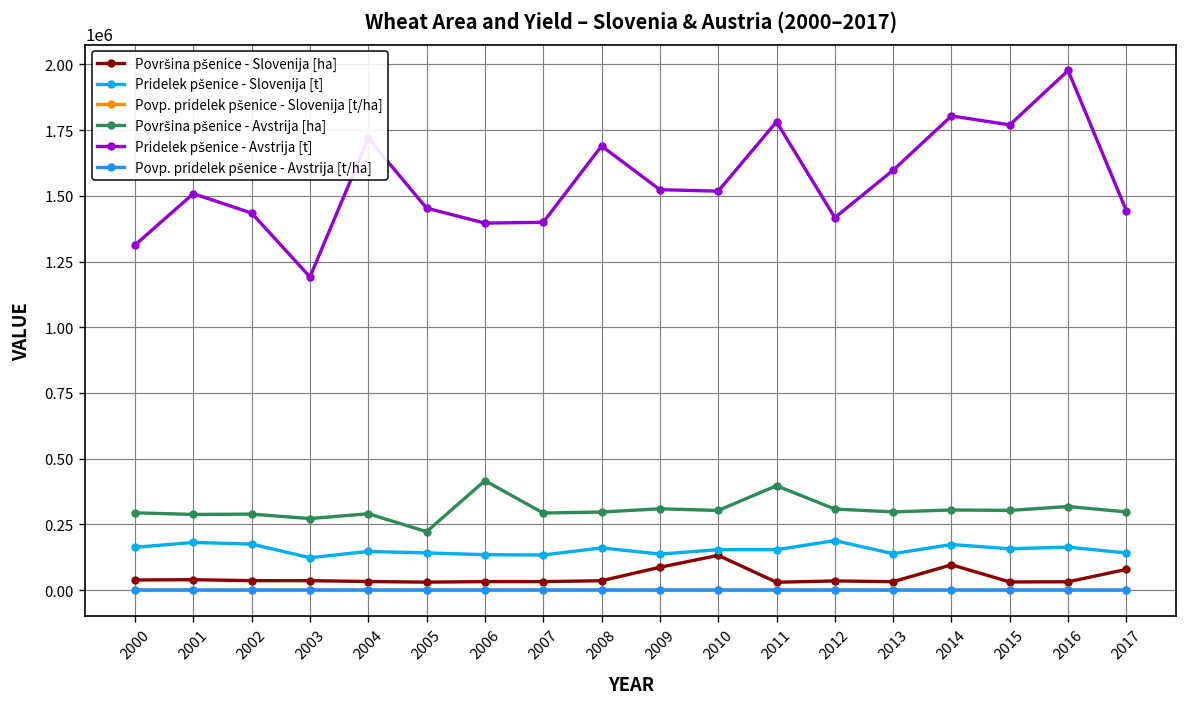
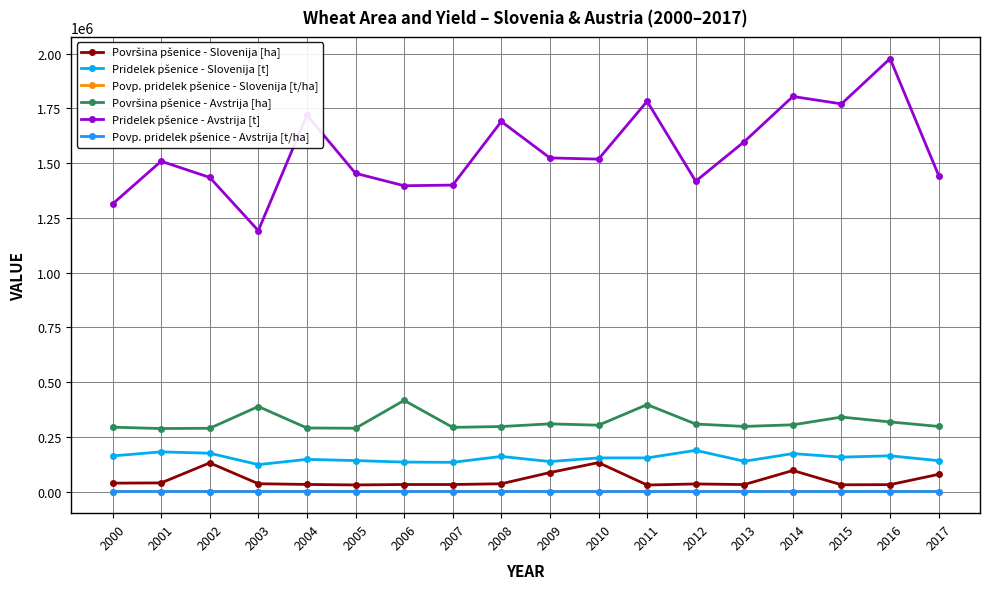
  {
    "Površina pšenice - Slovenija [ha]": {
      "2000": 40000,
      "2001": 40000,
-     "2002": 40000,
+     "2002": 130000,
      "2003": 40000,
      "2004": 30000,
      "2005": 30000,
      "2006": 30000,
      "2007": 30000,
      "2008": 40000,
      "2009": 90000,
      "2010": 130000,
      "2011": 30000,
      "2012": 30000,
      "2013": 30000,
      "2014": 100000,
      "2015": 30000,
      "2016": 30000,
      "2017": 80000
    },
    "Površina pšenice - Avstrija [ha]": {
      "2000": 290000,
      "2001": 290000,
      "2002": 290000,
-     "2003": 270000,
+     "2003": 390000,
      "2004": 290000,
-     "2005": 220000,
+     "2005": 290000,
      "2006": 420000,
      "2007": 290000,
      "2008": 300000,
      "2009": 310000,
      "2010": 300000,
      "2011": 400000,
      "2012": 310000,
      "2013": 300000,
      "2014": 300000,
-     "2015": 300000,
+     "2015": 340000,
      "2016": 320000,
      "2017": 300000
    },
    "Pridelek pšenice - Avstrija [t]": {
      "2000": 1310000,
      "2001": 1510000,
      "2002": 1430000,
      "2003": 1190000,
      "2005": 1450000,
      "2006": 1400000,
      "2007": 1400000,
      "2008": 1690000,
      "2009": 1520000,
      "2010": 1520000,
      "2011": 1780000,
      "2012": 1420000,
      "2013": 1600000,
      "2014": 1800000,
      "2015": 1770000,
      "2016": 1980000,
      "2017": 1440000
    }
  }
